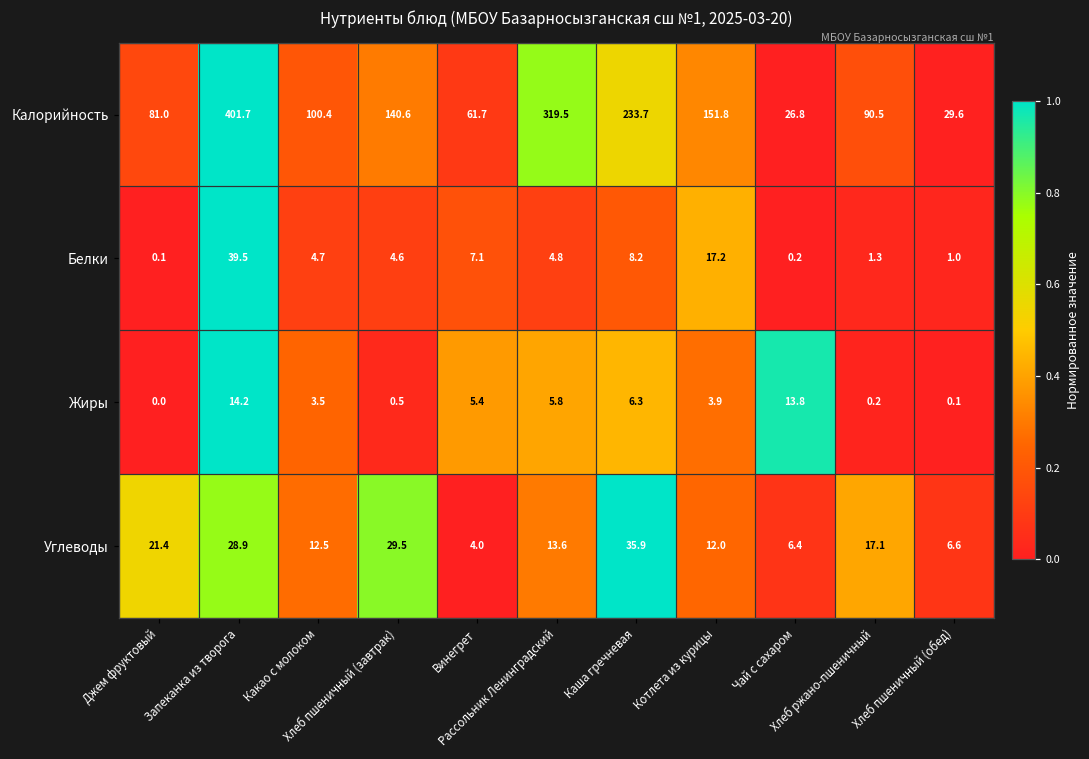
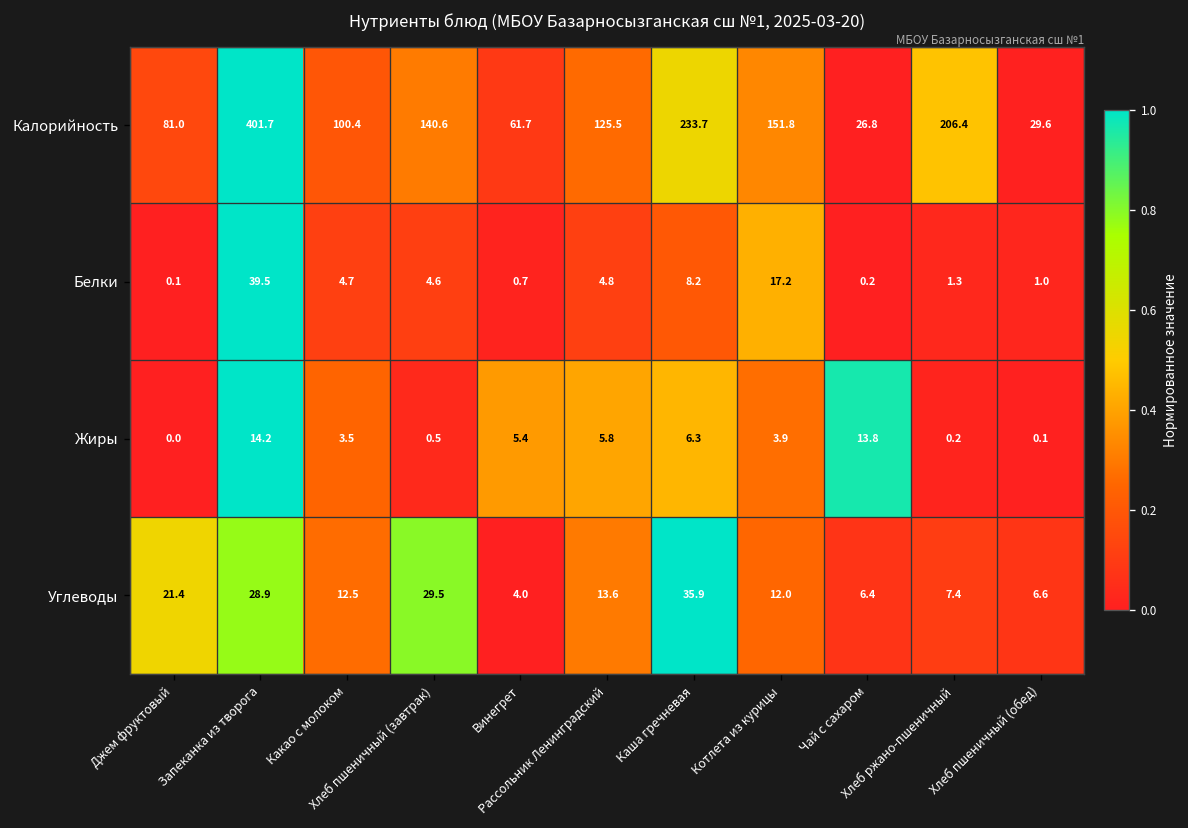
  {
    "Калорийность": {
      "Джем фруктовый": 81.0,
      "Запеканка из творога": 401.7,
      "Какао с молоком": 100.4,
      "Хлеб пшеничный (завтрак)": 140.6,
      "Винегрет": 61.7,
-     "Рассольник Ленинградский": 319.5,
+     "Рассольник Ленинградский": 125.5,
      "Каша гречневая": 233.7,
      "Котлета из курицы": 151.8,
      "Чай с сахаром": 26.8,
-     "Хлеб ржано-пшеничный": 90.5,
+     "Хлеб ржано-пшеничный": 206.4,
      "Хлеб пшеничный (обед)": 29.6
    },
    "Белки": {
      "Джем фруктовый": 0.1,
      "Запеканка из творога": 39.5,
      "Какао с молоком": 4.7,
      "Хлеб пшеничный (завтрак)": 4.6,
-     "Винегрет": 7.1,
+     "Винегрет": 0.7,
      "Рассольник Ленинградский": 4.8,
      "Каша гречневая": 8.2,
      "Котлета из курицы": 17.2,
      "Чай с сахаром": 0.2,
      "Хлеб ржано-пшеничный": 1.3,
      "Хлеб пшеничный (обед)": 1.0
    },
    "Жиры": {
      "Джем фруктовый": 0.0,
      "Запеканка из творога": 14.2,
      "Какао с молоком": 3.5,
      "Хлеб пшеничный (завтрак)": 0.5,
      "Винегрет": 5.4,
      "Рассольник Ленинградский": 5.8,
      "Каша гречневая": 6.3,
      "Котлета из курицы": 3.9,
      "Чай с сахаром": 13.8,
      "Хлеб ржано-пшеничный": 0.2,
      "Хлеб пшеничный (обед)": 0.1
    },
    "Углеводы": {
      "Джем фруктовый": 21.4,
      "Запеканка из творога": 28.9,
      "Какао с молоком": 12.5,
      "Хлеб пшеничный (завтрак)": 29.5,
      "Винегрет": 4.0,
      "Рассольник Ленинградский": 13.6,
      "Каша гречневая": 35.9,
      "Котлета из курицы": 12.0,
      "Чай с сахаром": 6.4,
-     "Хлеб ржано-пшеничный": 17.1,
+     "Хлеб ржано-пшеничный": 7.4,
      "Хлеб пшеничный (обед)": 6.6
    }
  }
